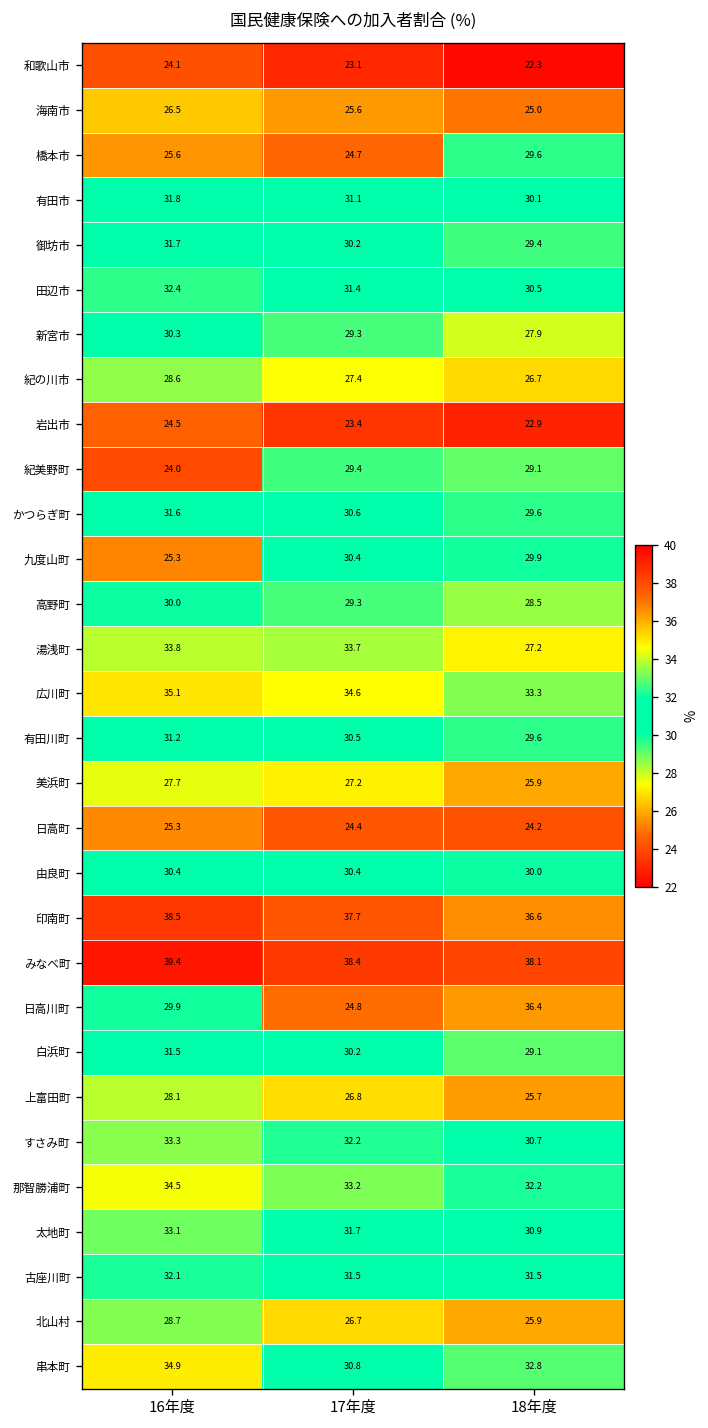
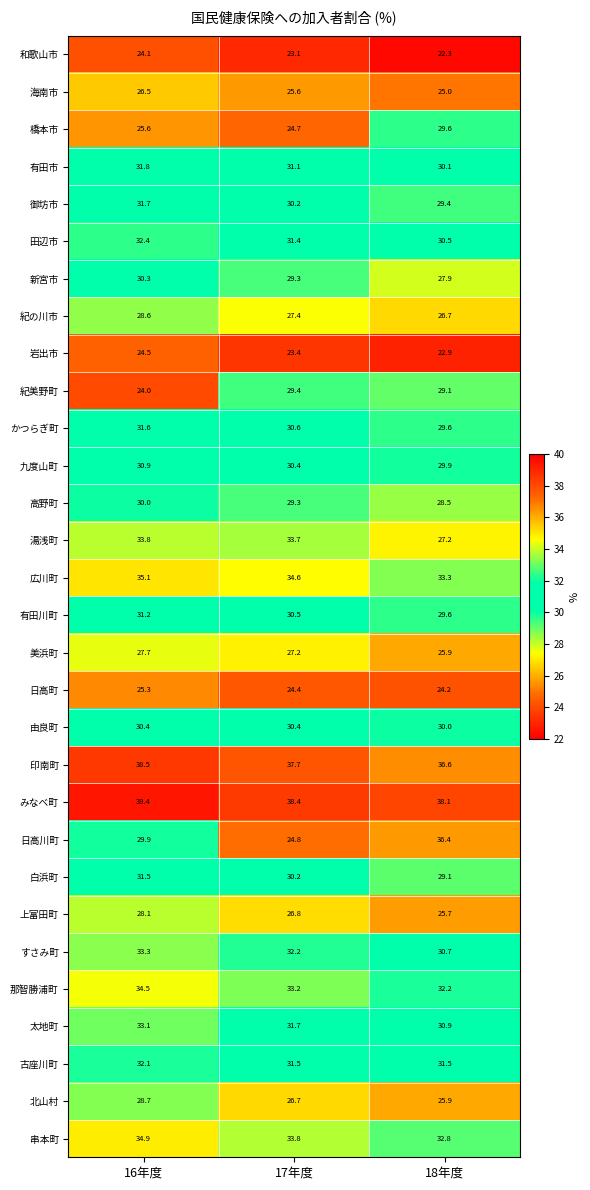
  {
    "和歌山市": {
      "16年度": 24.1,
      "17年度": 23.1,
      "18年度": 22.3
    },
    "海南市": {
      "16年度": 26.5,
      "17年度": 25.6,
      "18年度": 25.0
    },
    "橋本市": {
      "16年度": 25.6,
      "17年度": 24.7,
      "18年度": 29.6
    },
    "有田市": {
      "16年度": 31.8,
      "17年度": 31.1,
      "18年度": 30.1
    },
    "御坊市": {
      "16年度": 31.7,
      "17年度": 30.2,
      "18年度": 29.4
    },
    "田辺市": {
      "16年度": 32.4,
      "17年度": 31.4,
      "18年度": 30.5
    },
    "新宮市": {
      "16年度": 30.3,
      "17年度": 29.3,
      "18年度": 27.9
    },
    "紀の川市": {
      "16年度": 28.6,
      "17年度": 27.4,
      "18年度": 26.7
    },
    "岩出市": {
      "16年度": 24.5,
      "17年度": 23.4,
      "18年度": 22.9
    },
    "紀美野町": {
      "16年度": 24.0,
      "17年度": 29.4,
      "18年度": 29.1
    },
    "かつらぎ町": {
      "16年度": 31.6,
      "17年度": 30.6,
      "18年度": 29.6
    },
    "九度山町": {
-     "16年度": 25.3,
+     "16年度": 30.9,
      "17年度": 30.4,
      "18年度": 29.9
    },
    "高野町": {
      "16年度": 30.0,
      "17年度": 29.3,
      "18年度": 28.5
    },
    "湯浅町": {
      "16年度": 33.8,
      "17年度": 33.7,
      "18年度": 27.2
    },
    "広川町": {
      "16年度": 35.1,
      "17年度": 34.6,
      "18年度": 33.3
    },
    "有田川町": {
      "16年度": 31.2,
      "17年度": 30.5,
      "18年度": 29.6
    },
    "美浜町": {
      "16年度": 27.7,
      "17年度": 27.2,
      "18年度": 25.9
    },
    "日高町": {
      "16年度": 25.3,
      "17年度": 24.4,
      "18年度": 24.2
    },
    "由良町": {
      "16年度": 30.4,
      "17年度": 30.4,
      "18年度": 30.0
    },
    "印南町": {
      "16年度": 38.5,
      "17年度": 37.7,
      "18年度": 36.6
    },
    "みなべ町": {
      "16年度": 39.4,
      "17年度": 38.4,
      "18年度": 38.1
    },
    "日高川町": {
      "16年度": 29.9,
      "17年度": 24.8,
      "18年度": 36.4
    },
    "白浜町": {
      "16年度": 31.5,
      "17年度": 30.2,
      "18年度": 29.1
    },
    "上富田町": {
      "16年度": 28.1,
      "17年度": 26.8,
      "18年度": 25.7
    },
    "すさみ町": {
      "16年度": 33.3,
      "17年度": 32.2,
      "18年度": 30.7
    },
    "那智勝浦町": {
      "16年度": 34.5,
      "17年度": 33.2,
      "18年度": 32.2
    },
    "太地町": {
      "16年度": 33.1,
      "17年度": 31.7,
      "18年度": 30.9
    },
    "古座川町": {
      "16年度": 32.1,
      "17年度": 31.5,
      "18年度": 31.5
    },
    "北山村": {
      "16年度": 28.7,
      "17年度": 26.7,
      "18年度": 25.9
    },
    "串本町": {
      "16年度": 34.9,
-     "17年度": 30.8,
+     "17年度": 33.8,
      "18年度": 32.8
    }
  }
